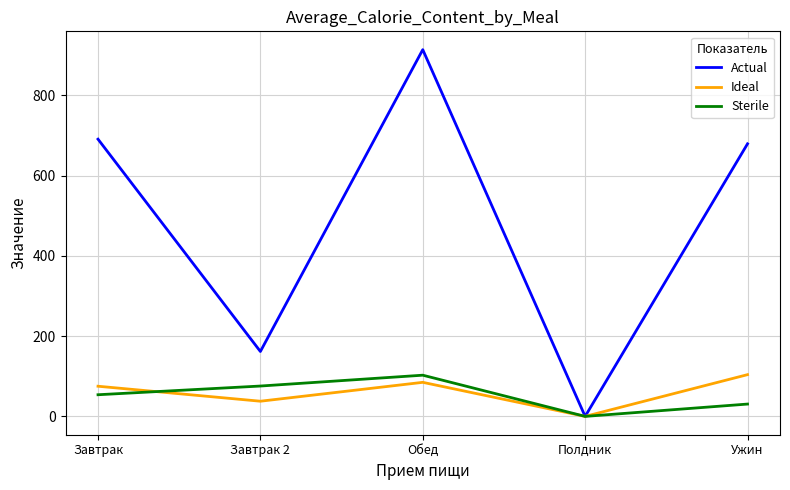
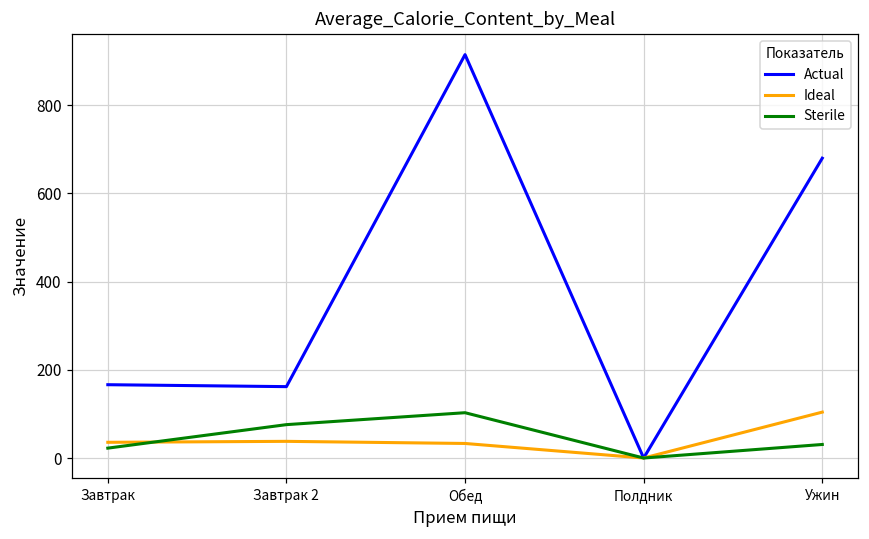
  {
    "Actual": {
-     "Завтрак": 690,
+     "Завтрак": 170,
      "Завтрак 2": 160,
      "Обед": 910,
      "Ужин": 680
    },
    "Ideal": {
-     "Завтрак": 80,
+     "Завтрак": 40,
      "Завтрак 2": 40,
-     "Обед": 80,
+     "Обед": 30,
      "Ужин": 100
    },
    "Sterile": {
-     "Завтрак": 50,
+     "Завтрак": 20,
      "Завтрак 2": 80,
      "Обед": 100,
      "Ужин": 30
    }
  }
